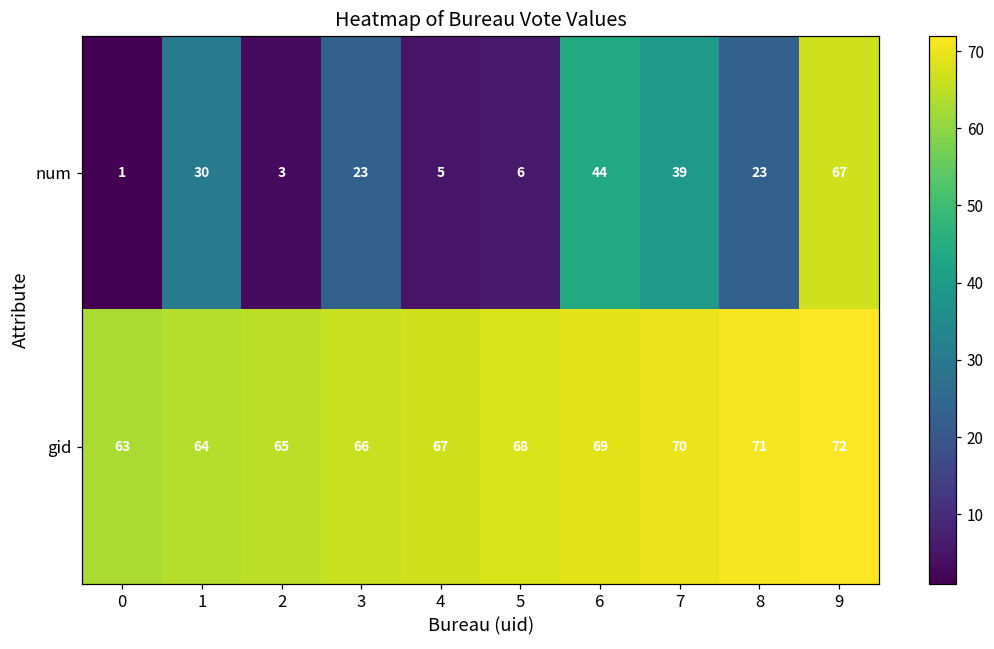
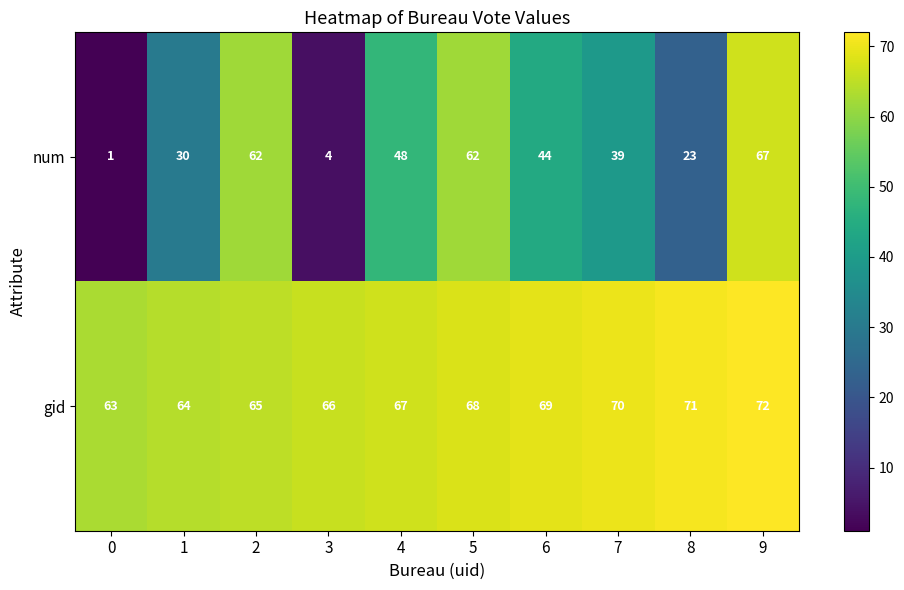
  {
    "num": {
      "0": 1,
      "1": 30,
-     "2": 3,
-     "3": 23,
-     "4": 5,
-     "5": 6,
+     "2": 62,
+     "3": 4,
+     "4": 48,
+     "5": 62,
      "6": 44,
      "7": 39,
      "8": 23,
      "9": 67
    },
    "gid": {
      "0": 63,
      "1": 64,
      "2": 65,
      "3": 66,
      "4": 67,
      "5": 68,
      "6": 69,
      "7": 70,
      "8": 71,
      "9": 72
    }
  }
